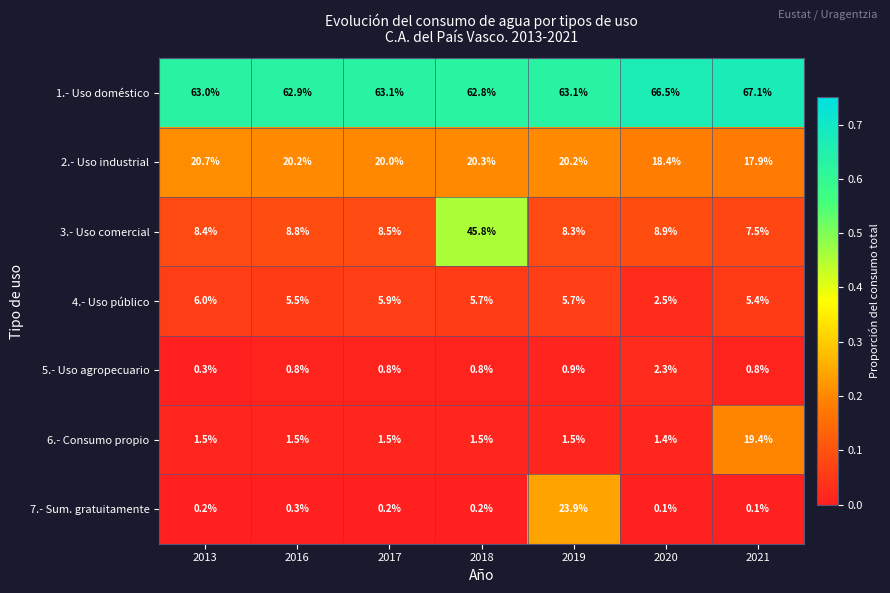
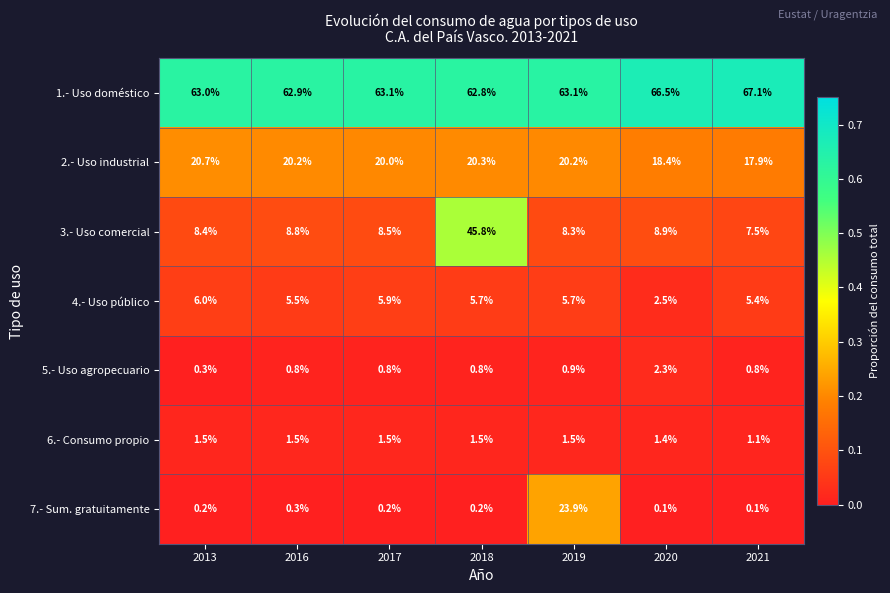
  {
    "1.- Uso doméstico": {
      "2013": "63.0%",
      "2016": "62.9%",
      "2017": "63.1%",
      "2018": "62.8%",
      "2019": "63.1%",
      "2020": "66.5%",
      "2021": "67.1%"
    },
    "2.- Uso industrial": {
      "2013": "20.7%",
      "2016": "20.2%",
      "2017": "20.0%",
      "2018": "20.3%",
      "2019": "20.2%",
      "2020": "18.4%",
      "2021": "17.9%"
    },
    "3.- Uso comercial": {
      "2013": "8.4%",
      "2016": "8.8%",
      "2017": "8.5%",
      "2018": "45.8%",
      "2019": "8.3%",
      "2020": "8.9%",
      "2021": "7.5%"
    },
    "4.- Uso público": {
      "2013": "6.0%",
      "2016": "5.5%",
      "2017": "5.9%",
      "2018": "5.7%",
      "2019": "5.7%",
      "2020": "2.5%",
      "2021": "5.4%"
    },
    "5.- Uso agropecuario": {
      "2013": "0.3%",
      "2016": "0.8%",
      "2017": "0.8%",
      "2018": "0.8%",
      "2019": "0.9%",
      "2020": "2.3%",
      "2021": "0.8%"
    },
    "6.- Consumo propio": {
      "2013": "1.5%",
      "2016": "1.5%",
      "2017": "1.5%",
      "2018": "1.5%",
      "2019": "1.5%",
      "2020": "1.4%",
-     "2021": "19.4%"
+     "2021": "1.1%"
    },
    "7.- Sum. gratuitamente": {
      "2013": "0.2%",
      "2016": "0.3%",
      "2017": "0.2%",
      "2018": "0.2%",
      "2019": "23.9%",
      "2020": "0.1%",
      "2021": "0.1%"
    }
  }
